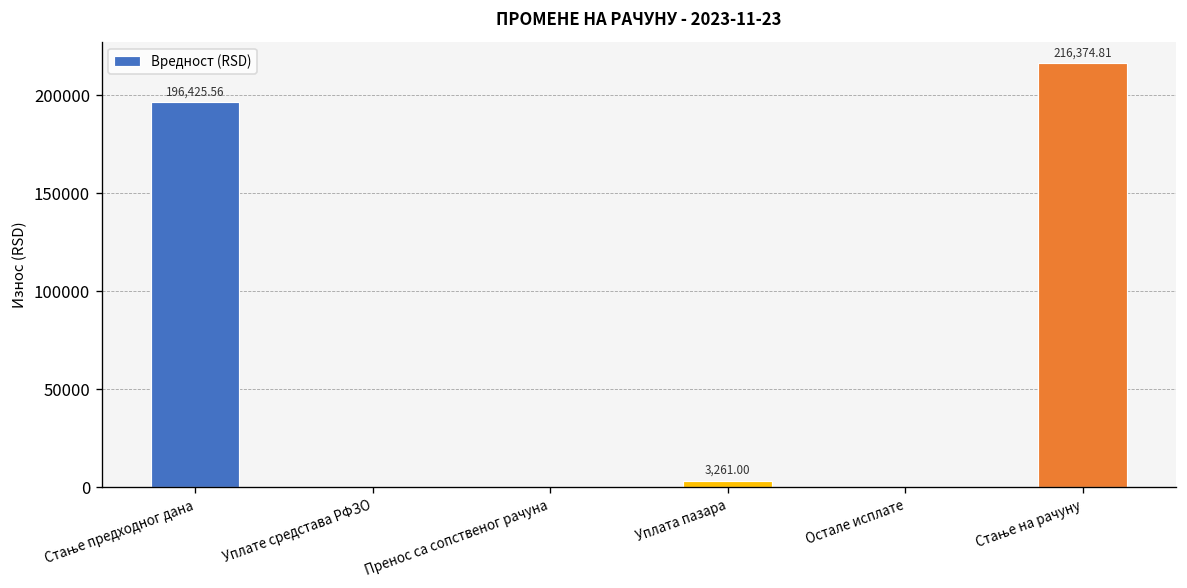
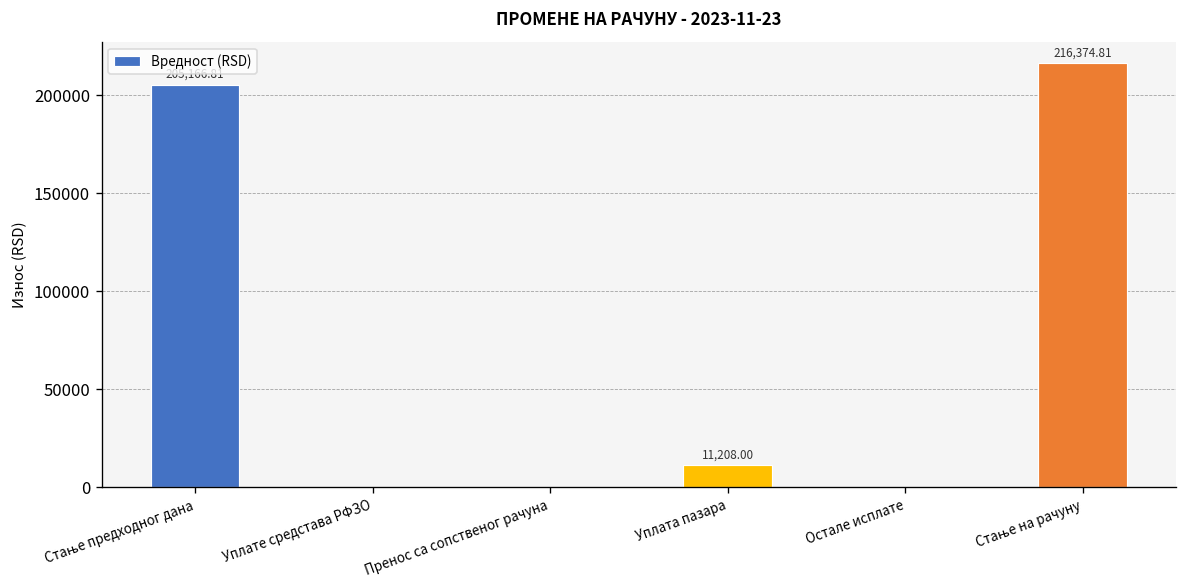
  {
-   "Стање предходног дана": "196000",
-   "Уплата пазара": "3,261.00",
+   "Стање предходног дана": "205000",
+   "Уплата пазара": "11,208.00",
    "Стање на рачуну": "216,374.81"
  }
